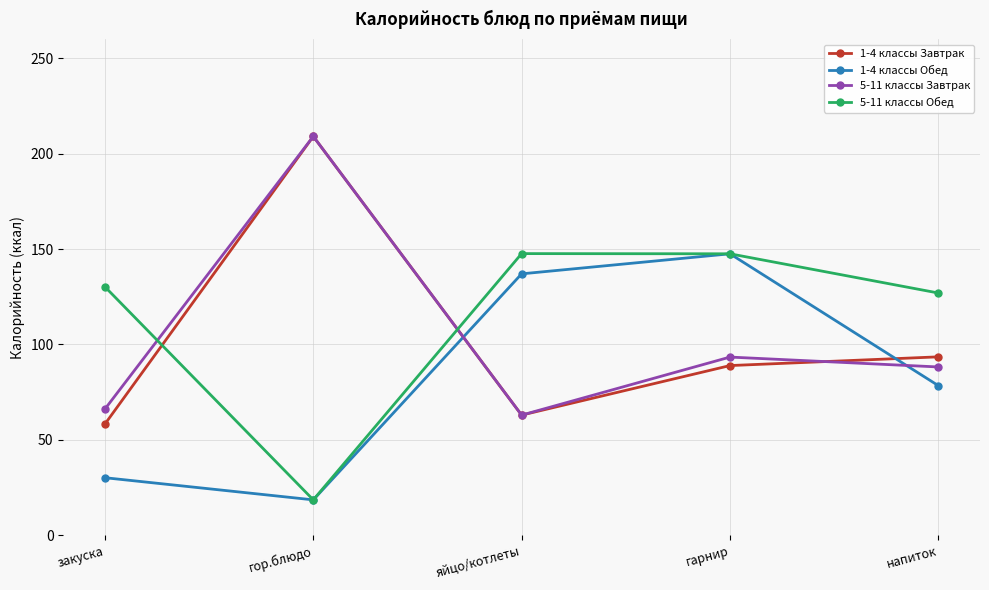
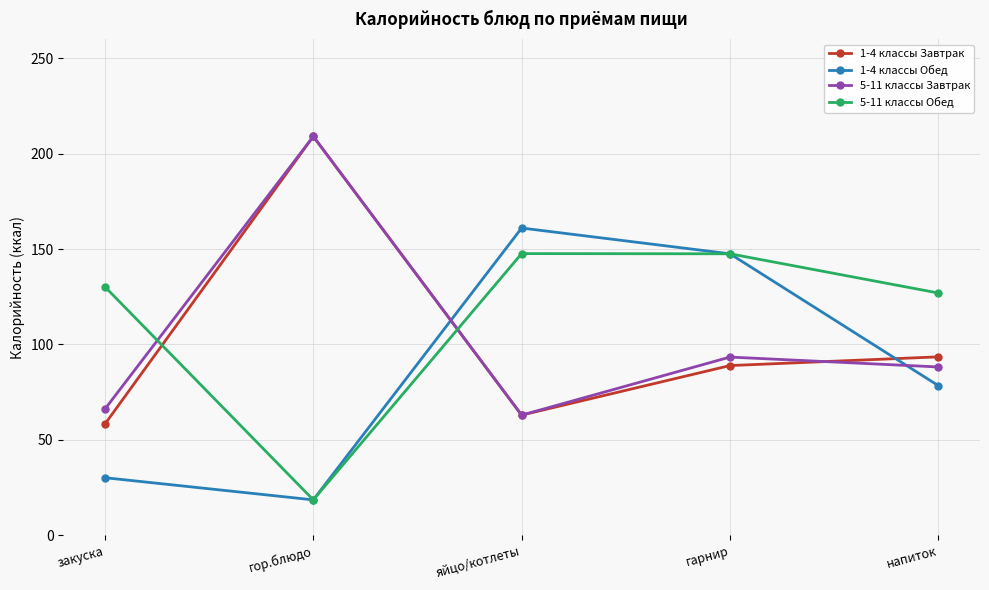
  {
    "1-4 классы Завтрак": {
      "закуска": 58,
      "гарнир": 89,
      "напиток": 94
    },
    "1-4 классы Обед": {
      "закуска": 30,
-     "яйцо/котлеты": 137,
+     "яйцо/котлеты": 161,
      "напиток": 78
    },
    "5-11 классы Завтрак": {
      "закуска": 66,
      "гарнир": 93,
      "напиток": 88
    },
    "5-11 классы Обед": {
      "закуска": 130,
      "яйцо/котлеты": 148,
      "напиток": 127
    }
  }
